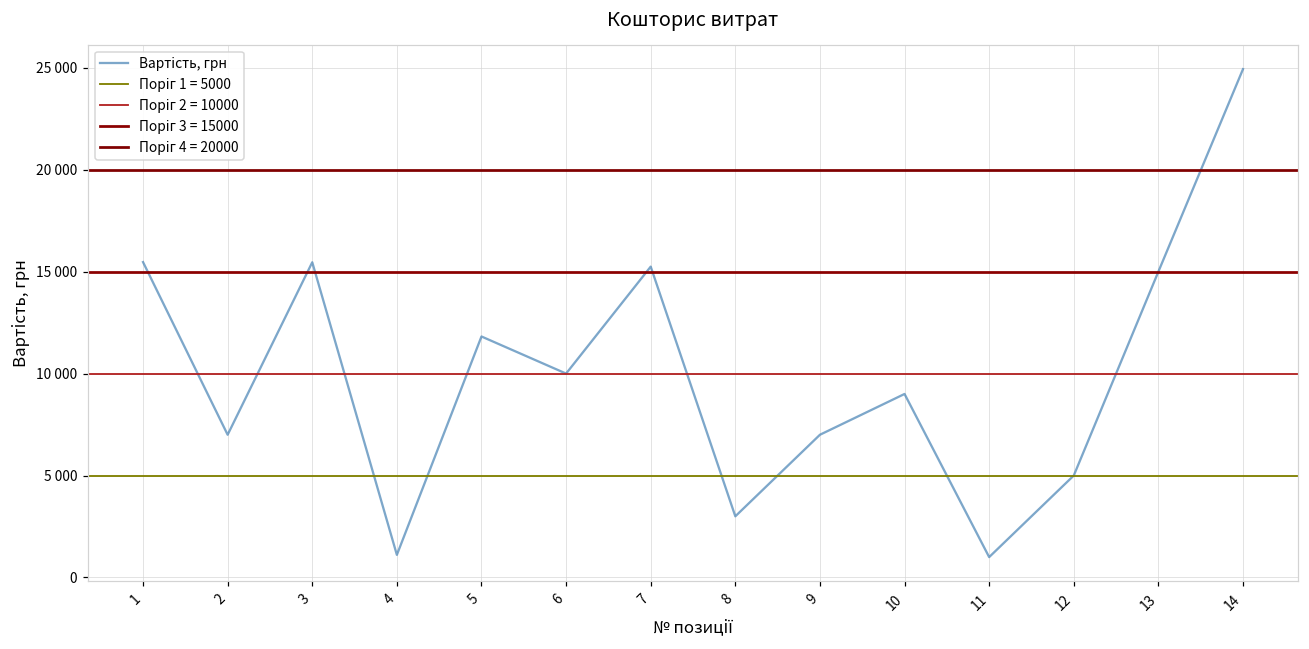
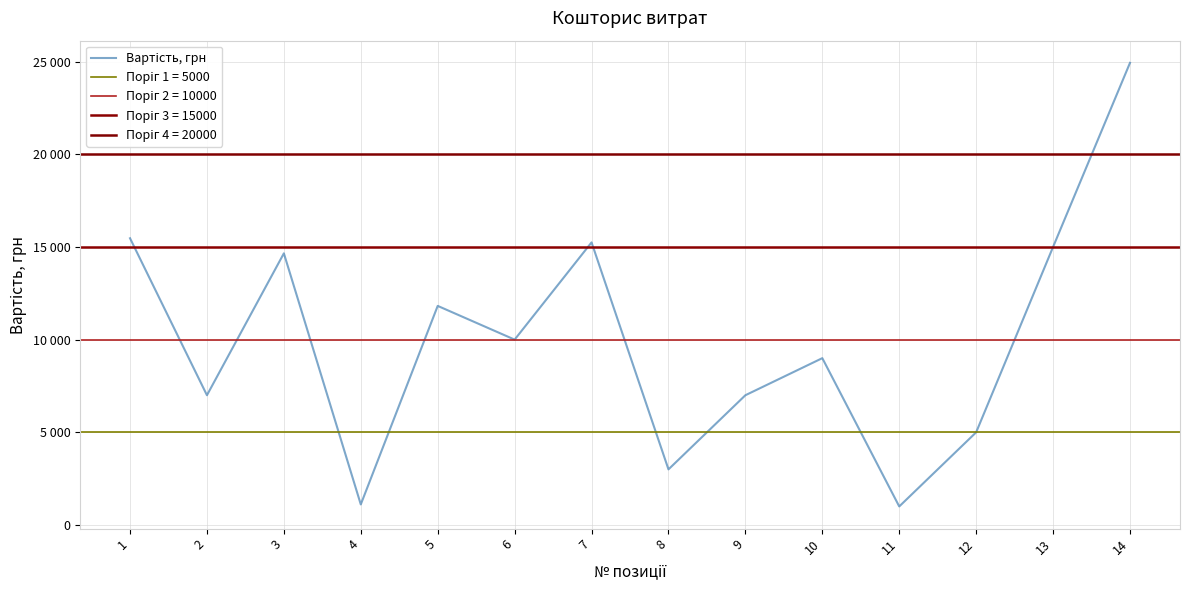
  {
    "1": 15500,
    "2": 7000,
-   "3": 15500,
+   "3": 14700,
    "4": 1100,
    "5": 11800,
    "6": 10000,
    "7": 15200,
    "8": 3000,
    "9": 7000,
    "10": 9000,
    "11": 1000,
    "12": 5000,
    "13": 15000,
    "14": 24900
  }
